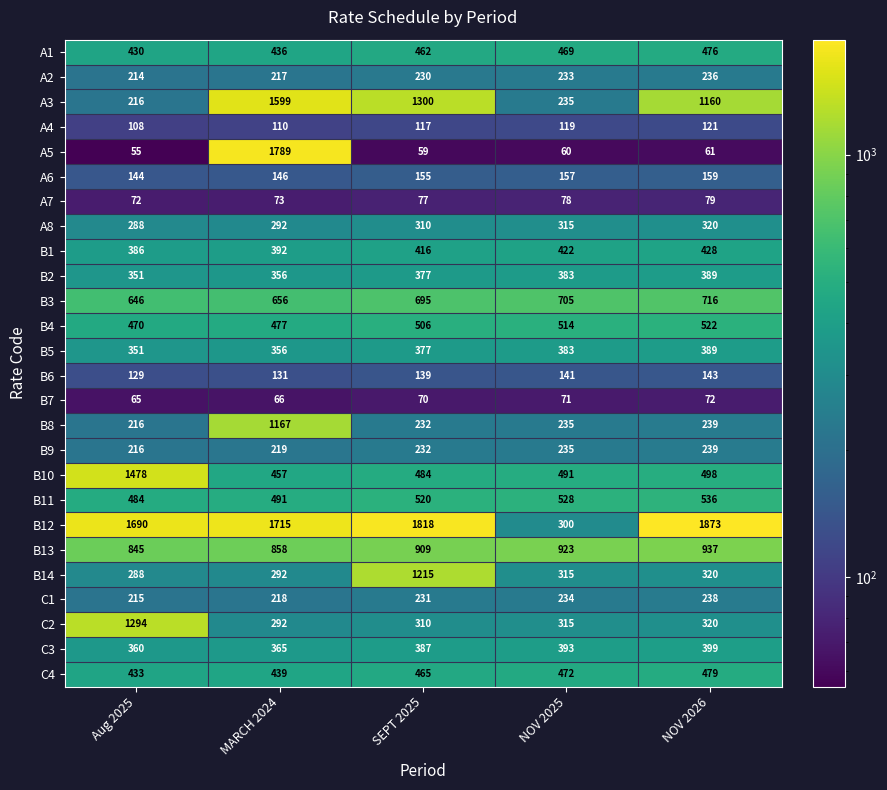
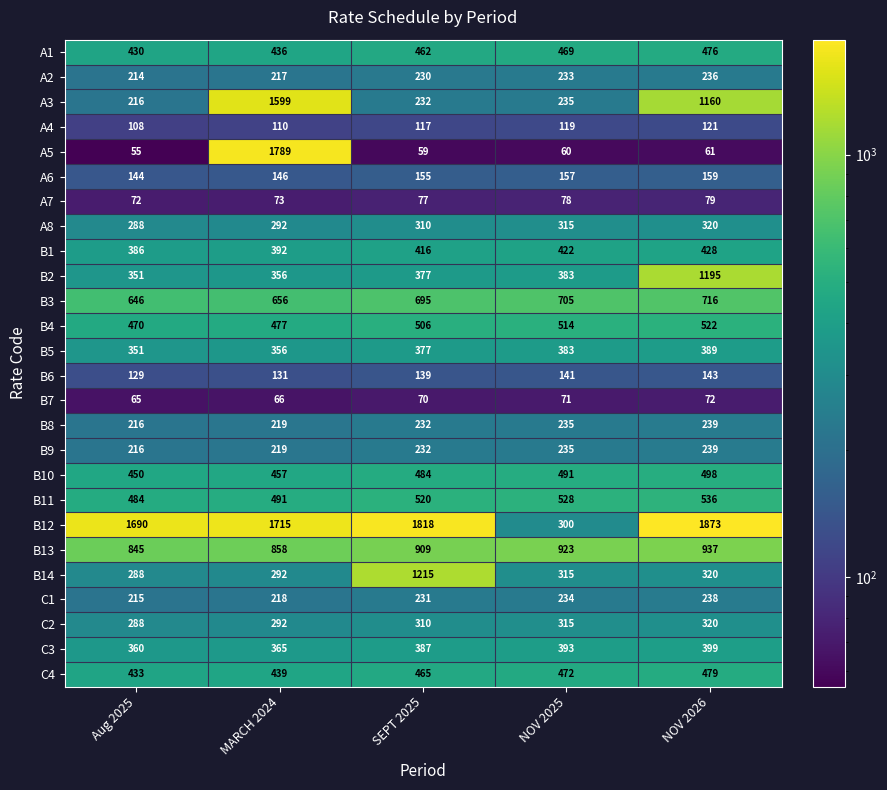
  {
    "A1": {
      "Aug 2025": 430,
      "MARCH 2024": 436,
      "SEPT 2025": 462,
      "NOV 2025": 469,
      "NOV 2026": 476
    },
    "A2": {
      "Aug 2025": 214,
      "MARCH 2024": 217,
      "SEPT 2025": 230,
      "NOV 2025": 233,
      "NOV 2026": 236
    },
    "A3": {
      "Aug 2025": 216,
      "MARCH 2024": 1599,
-     "SEPT 2025": 1300,
+     "SEPT 2025": 232,
      "NOV 2025": 235,
      "NOV 2026": 1160
    },
    "A4": {
      "Aug 2025": 108,
      "MARCH 2024": 110,
      "SEPT 2025": 117,
      "NOV 2025": 119,
      "NOV 2026": 121
    },
    "A5": {
      "Aug 2025": 55,
      "MARCH 2024": 1789,
      "SEPT 2025": 59,
      "NOV 2025": 60,
      "NOV 2026": 61
    },
    "A6": {
      "Aug 2025": 144,
      "MARCH 2024": 146,
      "SEPT 2025": 155,
      "NOV 2025": 157,
      "NOV 2026": 159
    },
    "A7": {
      "Aug 2025": 72,
      "MARCH 2024": 73,
      "SEPT 2025": 77,
      "NOV 2025": 78,
      "NOV 2026": 79
    },
    "A8": {
      "Aug 2025": 288,
      "MARCH 2024": 292,
      "SEPT 2025": 310,
      "NOV 2025": 315,
      "NOV 2026": 320
    },
    "B1": {
      "Aug 2025": 386,
      "MARCH 2024": 392,
      "SEPT 2025": 416,
      "NOV 2025": 422,
      "NOV 2026": 428
    },
    "B2": {
      "Aug 2025": 351,
      "MARCH 2024": 356,
      "SEPT 2025": 377,
      "NOV 2025": 383,
-     "NOV 2026": 389
+     "NOV 2026": 1195
    },
    "B3": {
      "Aug 2025": 646,
      "MARCH 2024": 656,
      "SEPT 2025": 695,
      "NOV 2025": 705,
      "NOV 2026": 716
    },
    "B4": {
      "Aug 2025": 470,
      "MARCH 2024": 477,
      "SEPT 2025": 506,
      "NOV 2025": 514,
      "NOV 2026": 522
    },
    "B5": {
      "Aug 2025": 351,
      "MARCH 2024": 356,
      "SEPT 2025": 377,
      "NOV 2025": 383,
      "NOV 2026": 389
    },
    "B6": {
      "Aug 2025": 129,
      "MARCH 2024": 131,
      "SEPT 2025": 139,
      "NOV 2025": 141,
      "NOV 2026": 143
    },
    "B7": {
      "Aug 2025": 65,
      "MARCH 2024": 66,
      "SEPT 2025": 70,
      "NOV 2025": 71,
      "NOV 2026": 72
    },
    "B8": {
      "Aug 2025": 216,
-     "MARCH 2024": 1167,
+     "MARCH 2024": 219,
      "SEPT 2025": 232,
      "NOV 2025": 235,
      "NOV 2026": 239
    },
    "B9": {
      "Aug 2025": 216,
      "MARCH 2024": 219,
      "SEPT 2025": 232,
      "NOV 2025": 235,
      "NOV 2026": 239
    },
    "B10": {
-     "Aug 2025": 1478,
+     "Aug 2025": 450,
      "MARCH 2024": 457,
      "SEPT 2025": 484,
      "NOV 2025": 491,
      "NOV 2026": 498
    },
    "B11": {
      "Aug 2025": 484,
      "MARCH 2024": 491,
      "SEPT 2025": 520,
      "NOV 2025": 528,
      "NOV 2026": 536
    },
    "B12": {
      "Aug 2025": 1690,
      "MARCH 2024": 1715,
      "SEPT 2025": 1818,
      "NOV 2025": 300,
      "NOV 2026": 1873
    },
    "B13": {
      "Aug 2025": 845,
      "MARCH 2024": 858,
      "SEPT 2025": 909,
      "NOV 2025": 923,
      "NOV 2026": 937
    },
    "B14": {
      "Aug 2025": 288,
      "MARCH 2024": 292,
      "SEPT 2025": 1215,
      "NOV 2025": 315,
      "NOV 2026": 320
    },
    "C1": {
      "Aug 2025": 215,
      "MARCH 2024": 218,
      "SEPT 2025": 231,
      "NOV 2025": 234,
      "NOV 2026": 238
    },
    "C2": {
-     "Aug 2025": 1294,
+     "Aug 2025": 288,
      "MARCH 2024": 292,
      "SEPT 2025": 310,
      "NOV 2025": 315,
      "NOV 2026": 320
    },
    "C3": {
      "Aug 2025": 360,
      "MARCH 2024": 365,
      "SEPT 2025": 387,
      "NOV 2025": 393,
      "NOV 2026": 399
    },
    "C4": {
      "Aug 2025": 433,
      "MARCH 2024": 439,
      "SEPT 2025": 465,
      "NOV 2025": 472,
      "NOV 2026": 479
    }
  }
